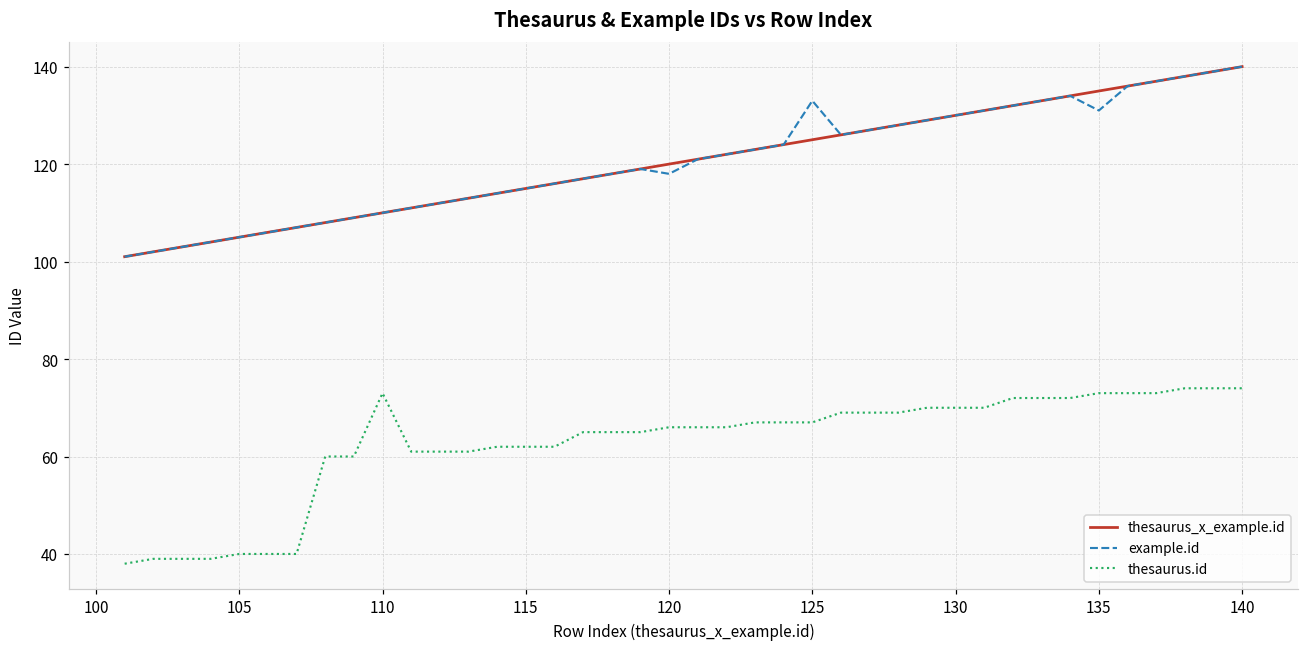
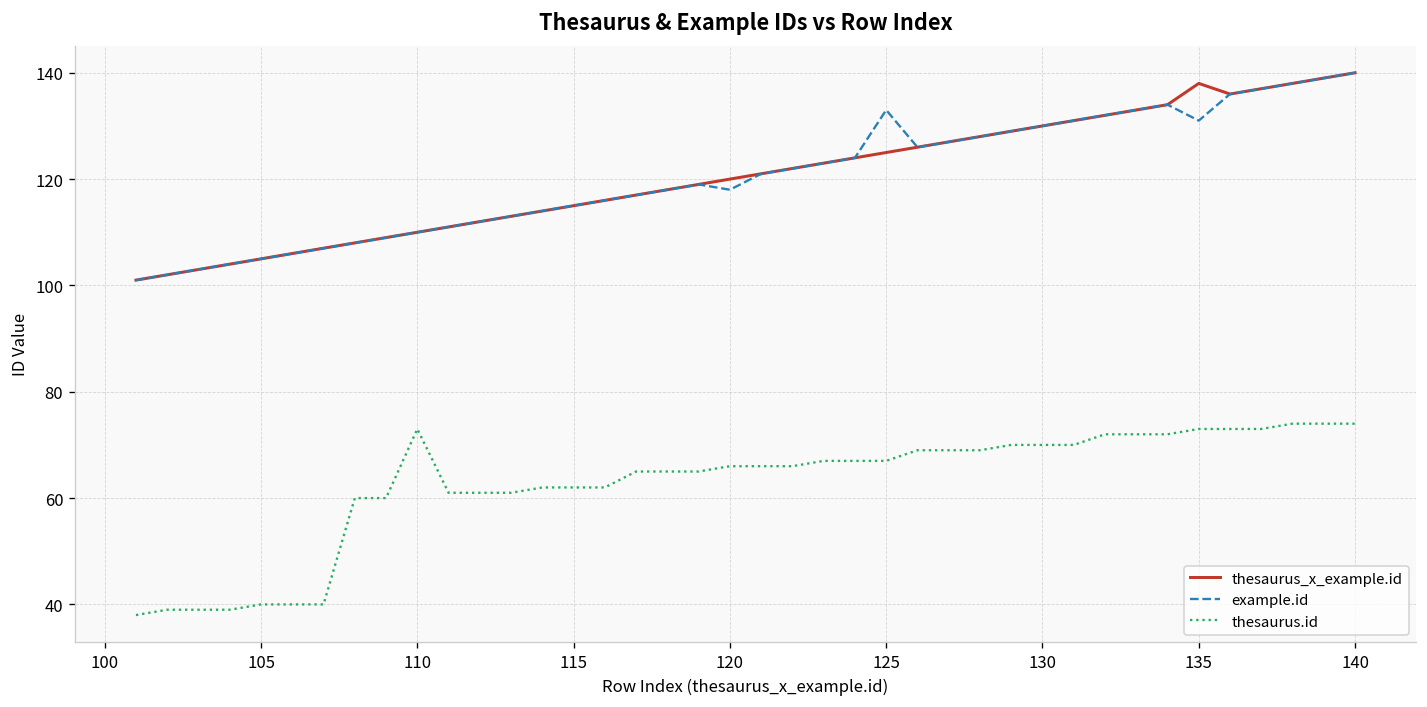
  {
    "thesaurus_x_example.id": {
      "120": 120,
      "125": 125,
-     "135": 135
+     "135": 138
    },
    "example.id": {
      "120": 118,
      "125": 133,
      "135": 131
    },
    "thesaurus.id": {
      "105": 40,
      "110": 73,
      "115": 62,
      "120": 66,
      "125": 67,
      "130": 70,
      "135": 73,
      "140": 74
    }
  }
